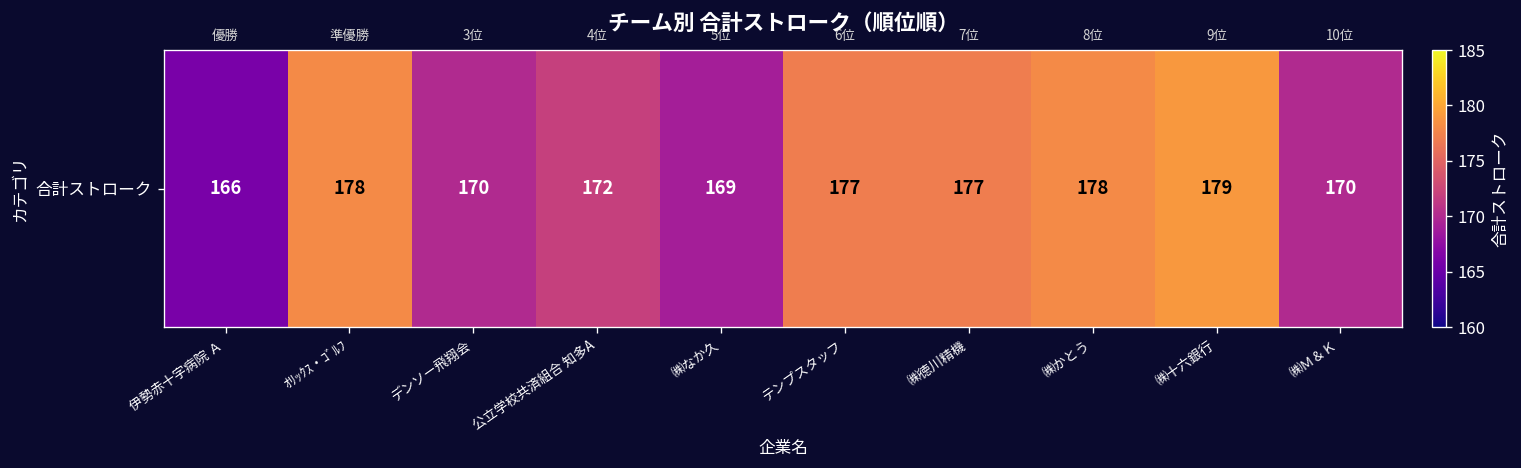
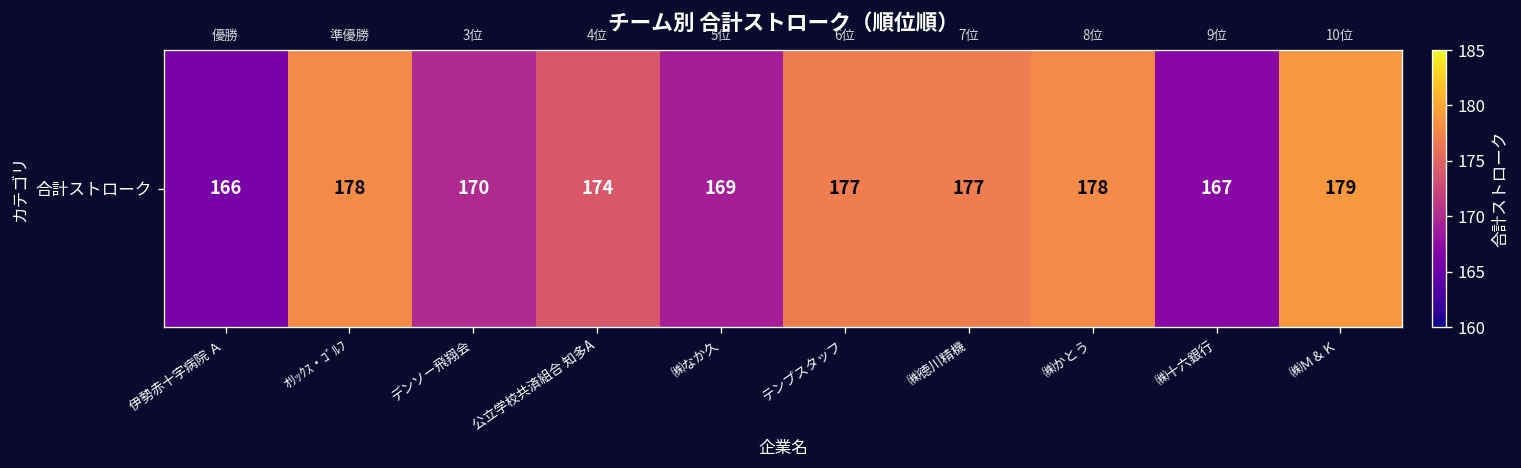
  {
    "合計ストローク": {
      "伊勢赤十字病院 Ａ": 166,
      "ｵﾘｯｸｽ・ｺﾞﾙﾌ": 178,
      "デンソー飛翔会": 170,
-     "公立学校共済組合 知多A": 172,
+     "公立学校共済組合 知多A": 174,
      "㈱なか久": 169,
      "テンプスタッフ": 177,
      "㈱徳川精機": 177,
      "㈱かとう": 178,
-     "㈱十六銀行": 179,
-     "㈱Ｍ＆Ｋ": 170
+     "㈱十六銀行": 167,
+     "㈱Ｍ＆Ｋ": 179
    }
  }
